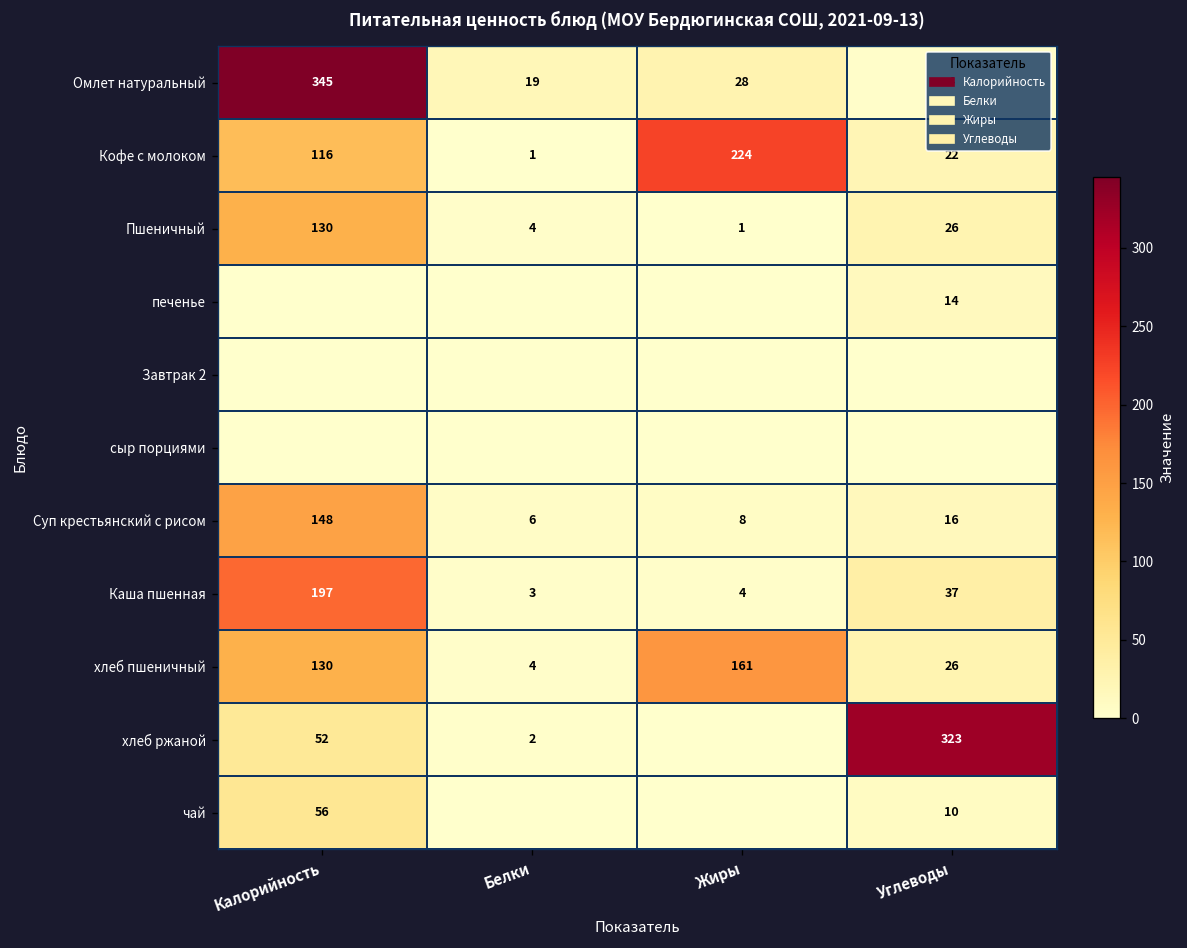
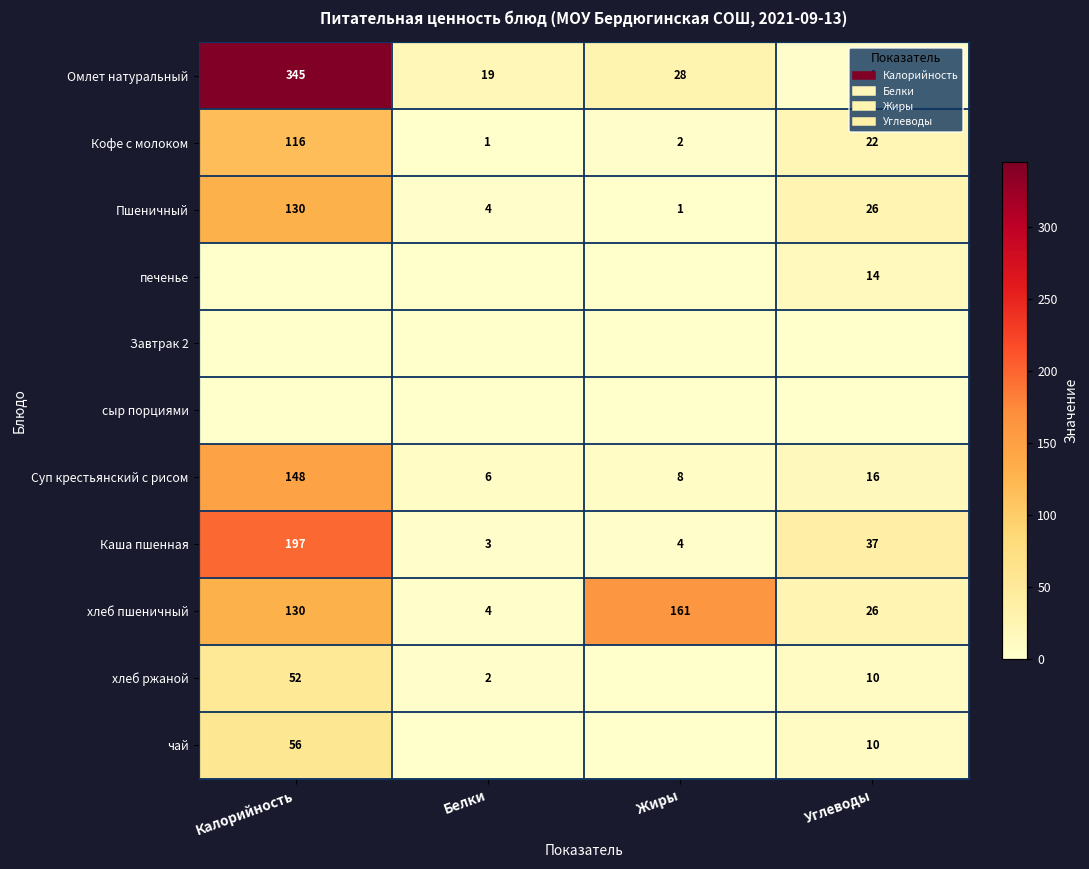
  {
    "Омлет натуральный": {
      "Калорийность": 345,
      "Белки": 19,
      "Жиры": 28
    },
    "Кофе с молоком": {
      "Калорийность": 116,
      "Белки": 1,
-     "Жиры": 224,
+     "Жиры": 2,
      "Углеводы": 22
    },
    "Пшеничный": {
      "Калорийность": 130,
      "Белки": 4,
      "Жиры": 1,
      "Углеводы": 26
    },
    "печенье": {
      "Углеводы": 14
    },
    "Суп крестьянский с рисом": {
      "Калорийность": 148,
      "Белки": 6,
      "Жиры": 8,
      "Углеводы": 16
    },
    "Каша пшенная": {
      "Калорийность": 197,
      "Белки": 3,
      "Жиры": 4,
      "Углеводы": 37
    },
    "хлеб пшеничный": {
      "Калорийность": 130,
      "Белки": 4,
      "Жиры": 161,
      "Углеводы": 26
    },
    "хлеб ржаной": {
      "Калорийность": 52,
      "Белки": 2,
-     "Углеводы": 323
+     "Углеводы": 10
    },
    "чай": {
      "Калорийность": 56,
      "Углеводы": 10
    }
  }
